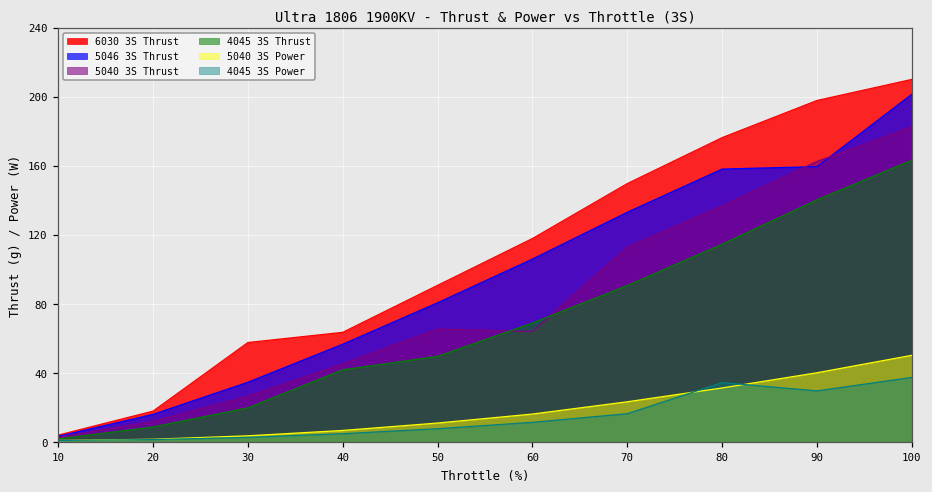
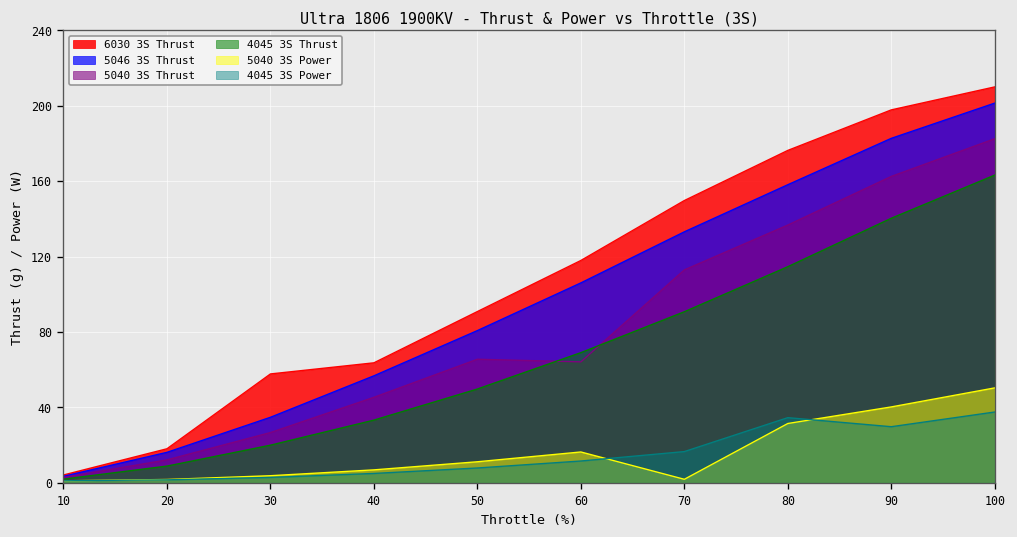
  {
    "6030 3S Thrust": {
      "20": 18,
      "30": 58,
      "40": 64,
      "50": 91,
      "60": 118,
      "70": 150,
      "80": 176,
      "90": 198,
      "100": 210
    },
    "5046 3S Thrust": {
      "20": 16,
      "30": 35,
      "40": 57,
      "50": 81,
      "60": 106,
      "70": 133,
      "80": 158,
-     "90": 160,
+     "90": 183,
      "100": 201
    },
    "5040 3S Thrust": {
      "20": 12,
      "30": 27,
      "40": 45,
      "50": 66,
      "60": 64,
      "70": 113,
      "80": 137,
      "90": 163,
      "100": 183
    },
    "4045 3S Thrust": {
      "20": 9,
      "30": 20,
-     "40": 42,
+     "40": 33,
      "50": 50,
      "60": 69,
      "70": 91,
      "80": 115,
      "90": 140,
      "100": 163
    },
    "5040 3S Power": {
      "40": 7,
      "50": 11,
      "60": 16,
-     "70": 23,
+     "70": 2,
      "80": 31,
      "90": 40,
      "100": 50
    },
    "4045 3S Power": {
      "40": 5,
      "50": 8,
      "60": 12,
      "70": 17,
      "80": 35,
      "90": 30,
      "100": 38
    }
  }
